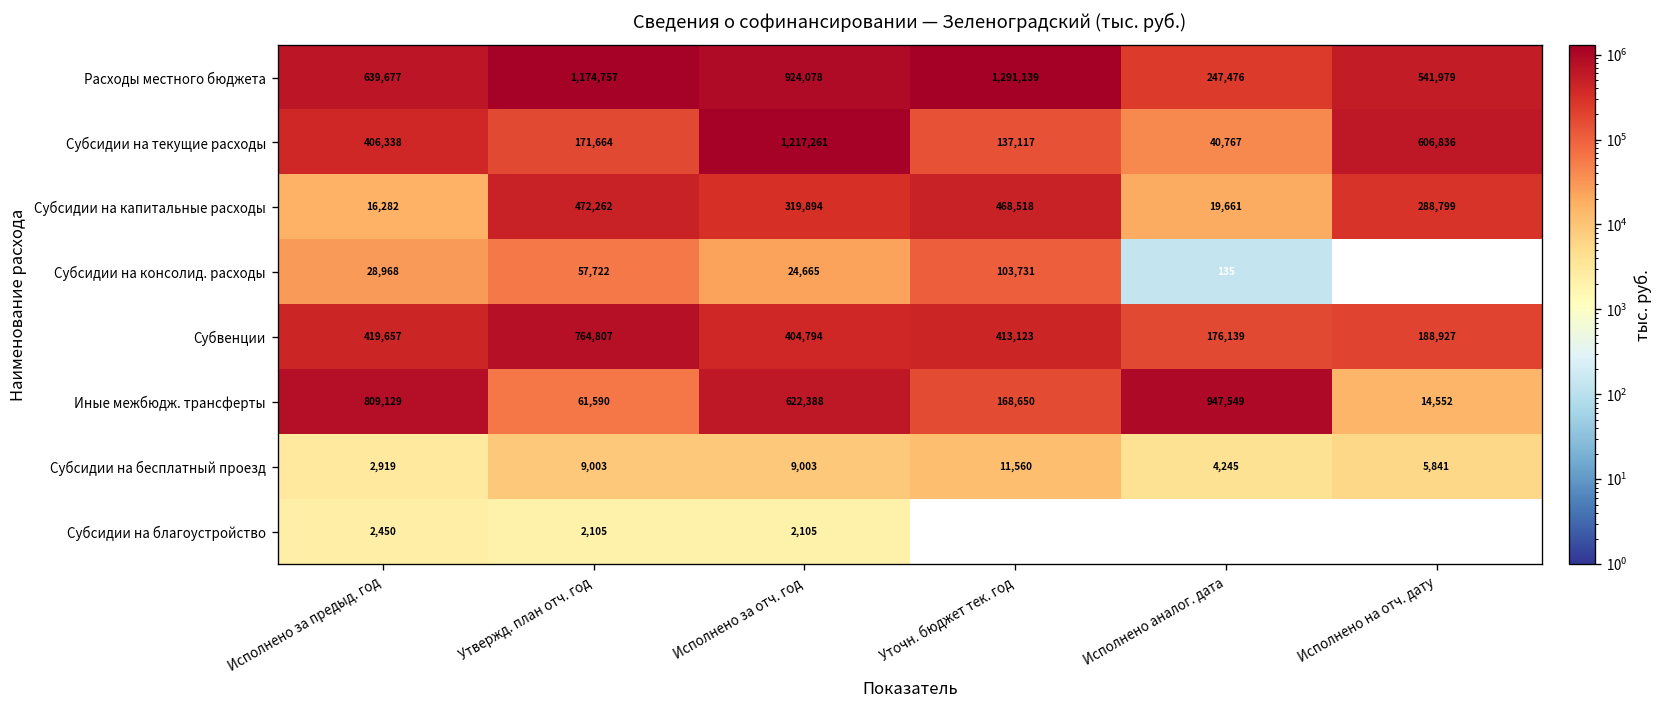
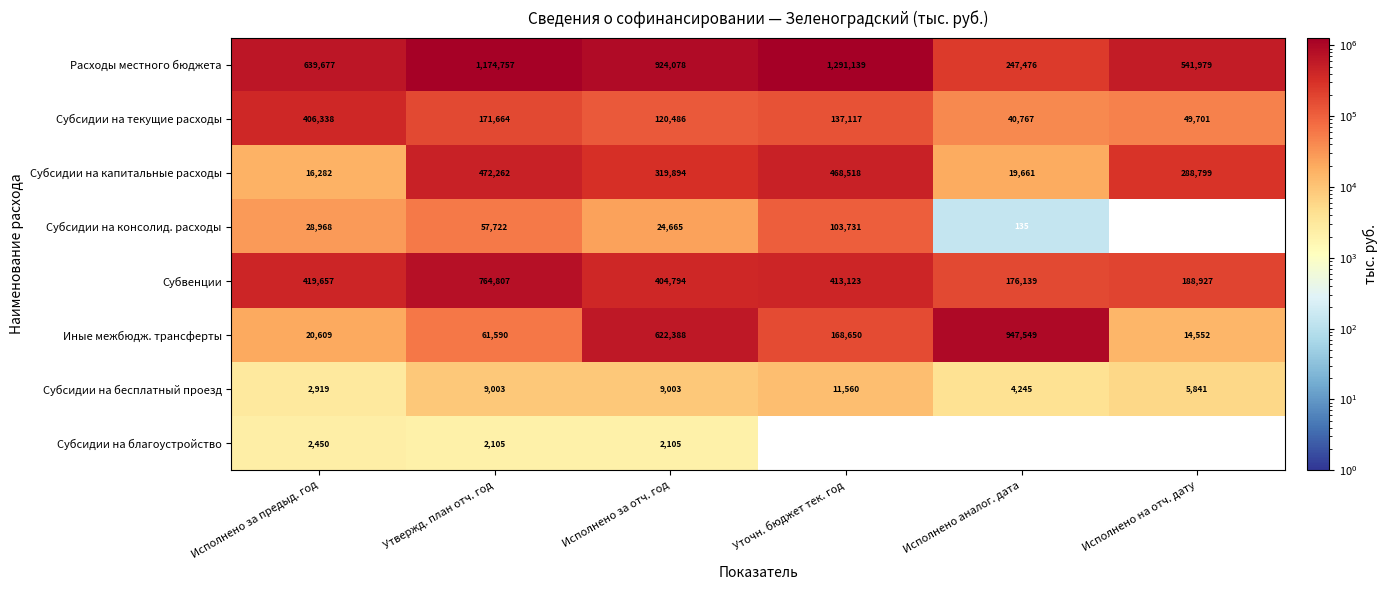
  {
    "Расходы местного бюджета": {
      "Исполнено за предыд. год": "639,677",
      "Утвержд. план отч. год": "1,174,757",
      "Исполнено за отч. год": "924,078",
      "Уточн. бюджет тек. год": "1,291,139",
      "Исполнено аналог. дата": "247,476",
      "Исполнено на отч. дату": "541,979"
    },
    "Субсидии на текущие расходы": {
      "Исполнено за предыд. год": "406,338",
      "Утвержд. план отч. год": "171,664",
-     "Исполнено за отч. год": "1,217,261",
+     "Исполнено за отч. год": "120,486",
      "Уточн. бюджет тек. год": "137,117",
      "Исполнено аналог. дата": "40,767",
-     "Исполнено на отч. дату": "606,836"
+     "Исполнено на отч. дату": "49,701"
    },
    "Субсидии на капитальные расходы": {
      "Исполнено за предыд. год": "16,282",
      "Утвержд. план отч. год": "472,262",
      "Исполнено за отч. год": "319,894",
      "Уточн. бюджет тек. год": "468,518",
      "Исполнено аналог. дата": "19,661",
      "Исполнено на отч. дату": "288,799"
    },
    "Субсидии на консолид. расходы": {
      "Исполнено за предыд. год": "28,968",
      "Утвержд. план отч. год": "57,722",
      "Исполнено за отч. год": "24,665",
      "Уточн. бюджет тек. год": "103,731",
      "Исполнено аналог. дата": "135"
    },
    "Субвенции": {
      "Исполнено за предыд. год": "419,657",
      "Утвержд. план отч. год": "764,807",
      "Исполнено за отч. год": "404,794",
      "Уточн. бюджет тек. год": "413,123",
      "Исполнено аналог. дата": "176,139",
      "Исполнено на отч. дату": "188,927"
    },
    "Иные межбюдж. трансферты": {
-     "Исполнено за предыд. год": "809,129",
+     "Исполнено за предыд. год": "20,609",
      "Утвержд. план отч. год": "61,590",
      "Исполнено за отч. год": "622,388",
      "Уточн. бюджет тек. год": "168,650",
      "Исполнено аналог. дата": "947,549",
      "Исполнено на отч. дату": "14,552"
    },
    "Субсидии на бесплатный проезд": {
      "Исполнено за предыд. год": "2,919",
      "Утвержд. план отч. год": "9,003",
      "Исполнено за отч. год": "9,003",
      "Уточн. бюджет тек. год": "11,560",
      "Исполнено аналог. дата": "4,245",
      "Исполнено на отч. дату": "5,841"
    },
    "Субсидии на благоустройство": {
      "Исполнено за предыд. год": "2,450",
      "Утвержд. план отч. год": "2,105",
      "Исполнено за отч. год": "2,105"
    }
  }
